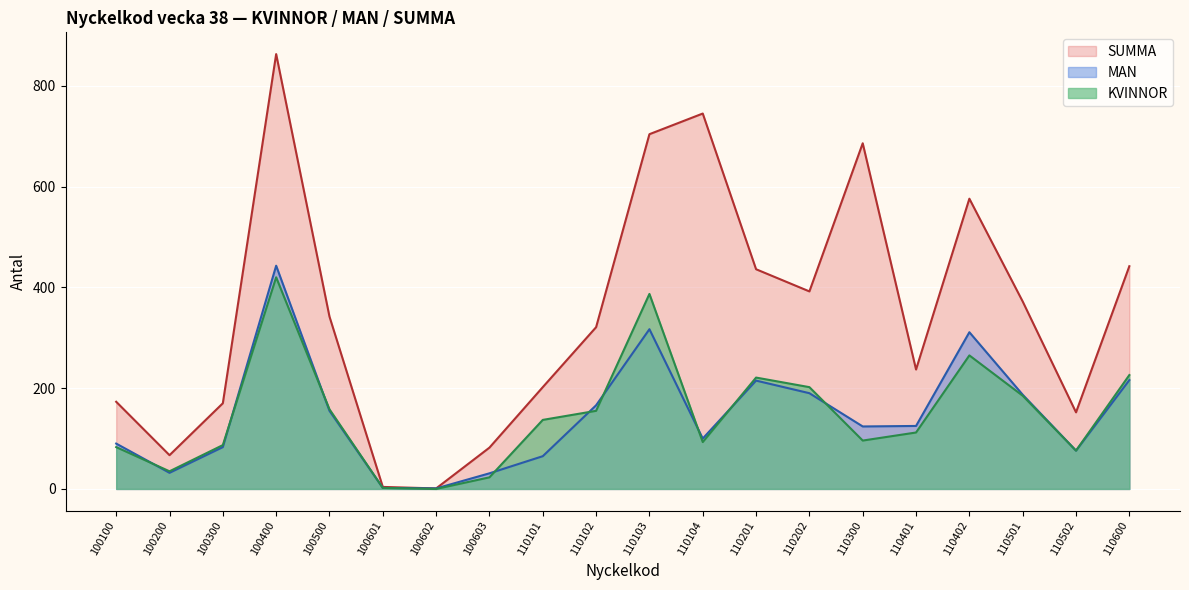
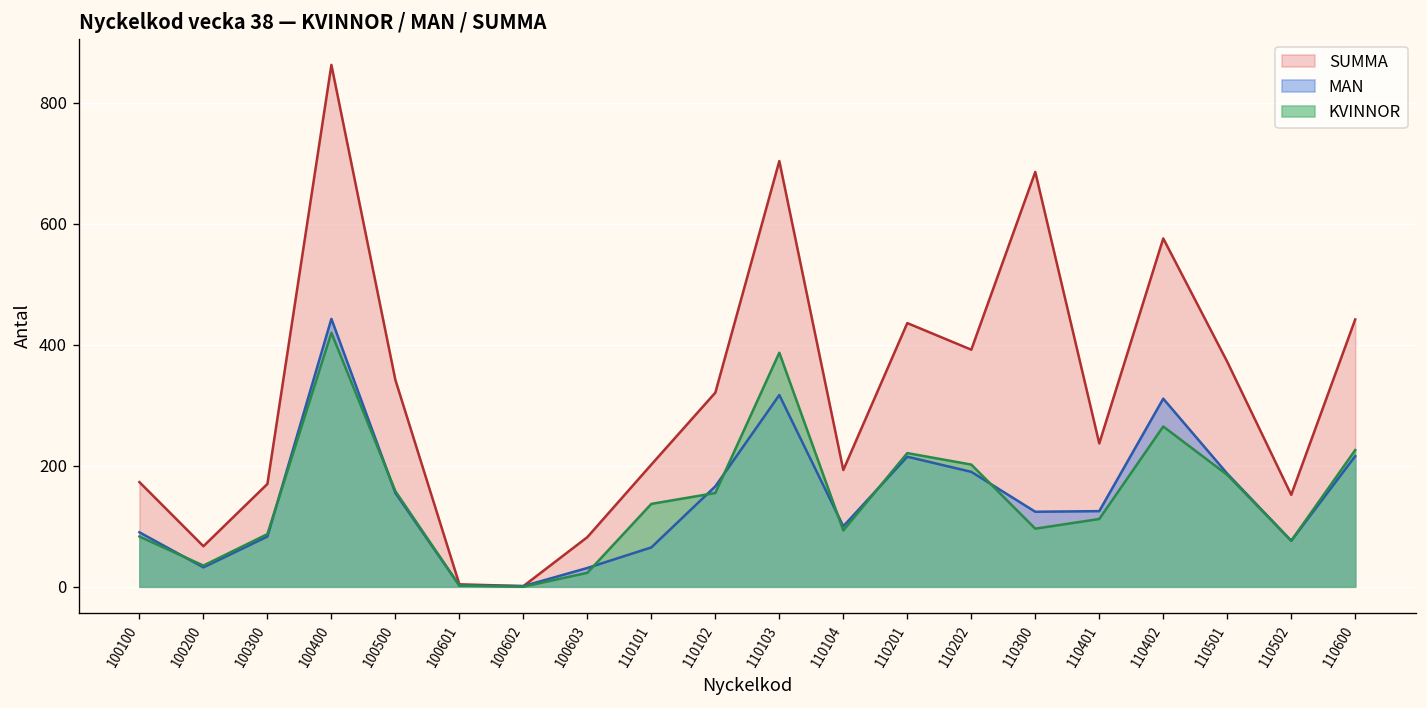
  {
    "SUMMA": {
      "100100": 170,
      "100200": 70,
      "100300": 170,
      "100400": 860,
      "100500": 340,
      "100603": 80,
      "110101": 200,
      "110102": 320,
      "110103": 700,
-     "110104": 750,
+     "110104": 190,
      "110201": 440,
      "110202": 390,
      "110300": 690,
      "110401": 240,
      "110402": 580,
      "110501": 370,
      "110502": 150,
      "110600": 440
    },
    "MAN": {
      "100100": 90,
      "100400": 440,
      "100603": 30,
      "110101": 70,
      "110102": 170,
      "110103": 320,
      "110104": 100,
      "110201": 220,
      "110202": 190,
      "110300": 120,
      "110401": 130,
      "110402": 310,
      "110600": 220
    },
    "KVINNOR": {
      "100100": 80,
      "100400": 420,
      "100603": 20,
      "110101": 140,
      "110102": 160,
      "110103": 390,
      "110104": 90,
      "110201": 220,
      "110202": 200,
      "110300": 100,
      "110401": 110,
      "110402": 270,
      "110600": 230
    }
  }
